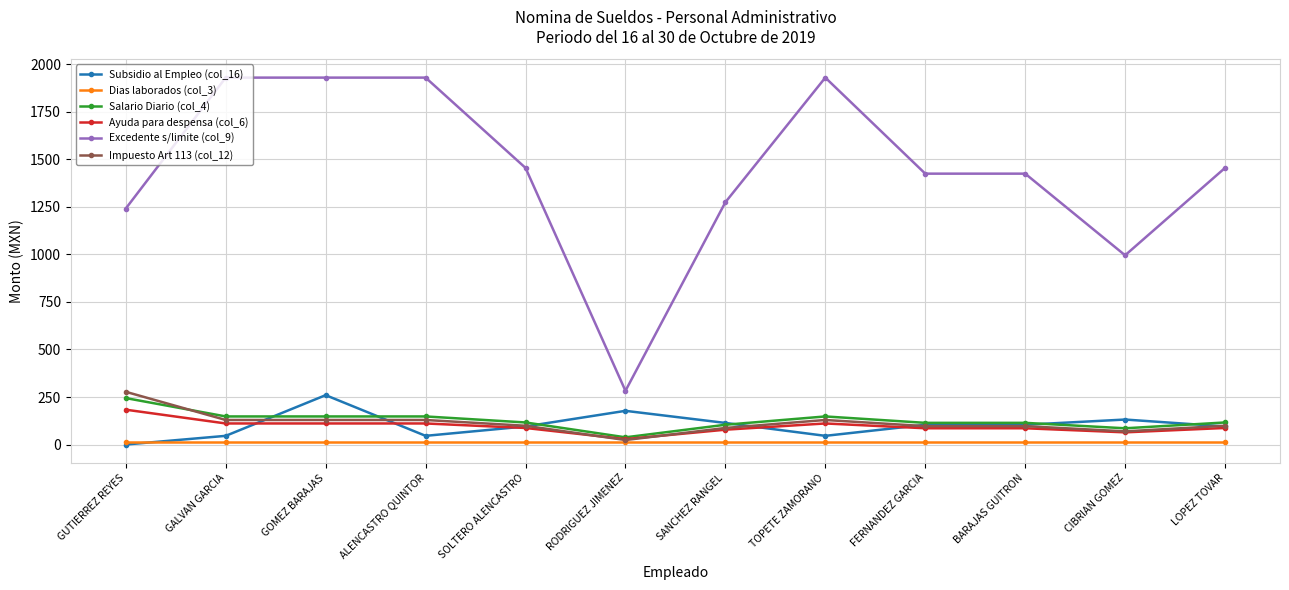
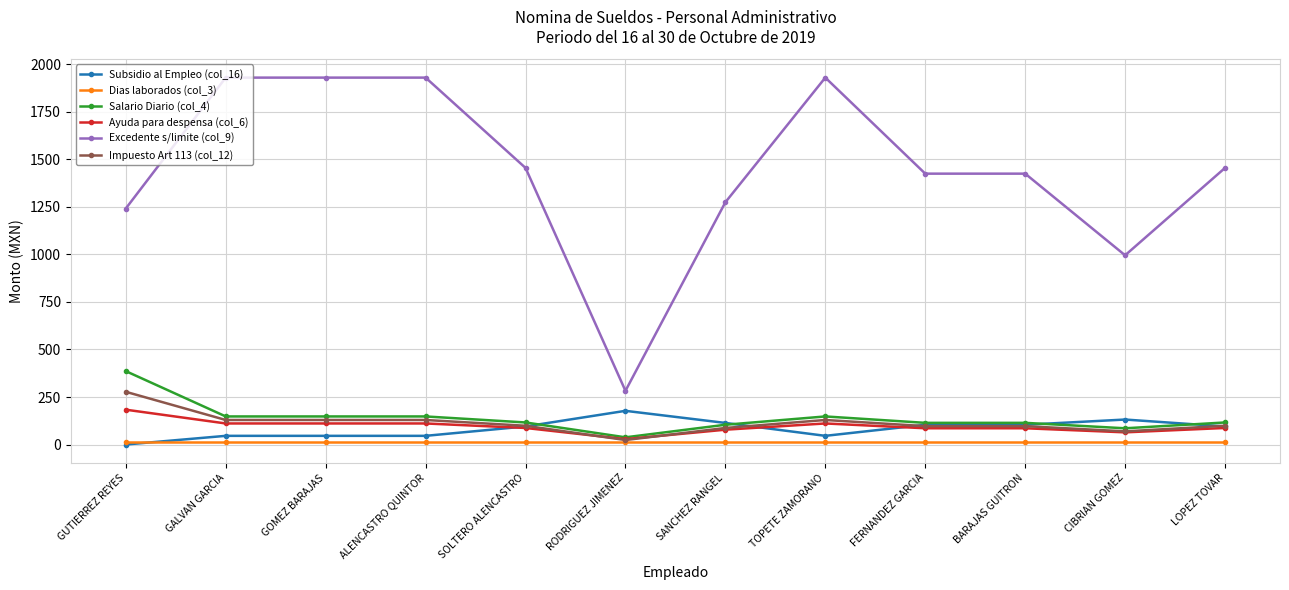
  {
    "Subsidio al Empleo (col_16)": {
      "GUTIERREZ REYES": 0,
      "GALVAN GARCIA": 50,
-     "GOMEZ BARAJAS": 260,
+     "GOMEZ BARAJAS": 50,
      "ALENCASTRO QUINTOR": 50,
      "RODRIGUEZ JIMENEZ": 180,
      "TOPETE ZAMORANO": 50,
      "CIBRIAN GOMEZ": 130
    },
    "Dias laborados (col_3)": {
      "GUTIERREZ REYES": 20,
      "GALVAN GARCIA": 20,
      "GOMEZ BARAJAS": 20,
      "ALENCASTRO QUINTOR": 20,
      "SOLTERO ALENCASTRO": 20,
      "SANCHEZ RANGEL": 20,
      "TOPETE ZAMORANO": 20,
      "FERNANDEZ GARCIA": 20,
      "BARAJAS GUITRON": 20,
      "CIBRIAN GOMEZ": 20,
      "LOPEZ TOVAR": 20
    },
    "Salario Diario (col_4)": {
-     "GUTIERREZ REYES": 240,
+     "GUTIERREZ REYES": 390,
      "GALVAN GARCIA": 150,
      "GOMEZ BARAJAS": 150,
      "ALENCASTRO QUINTOR": 150,
      "SOLTERO ALENCASTRO": 120,
      "TOPETE ZAMORANO": 150,
      "CIBRIAN GOMEZ": 90,
      "LOPEZ TOVAR": 120
    },
    "Ayuda para despensa (col_6)": {
      "GUTIERREZ REYES": 180,
      "GALVAN GARCIA": 110,
      "GOMEZ BARAJAS": 110,
      "ALENCASTRO QUINTOR": 110,
      "TOPETE ZAMORANO": 110
    },
    "Excedente s/limite (col_9)": {
      "GUTIERREZ REYES": 1240,
      "GOMEZ BARAJAS": 1930,
      "ALENCASTRO QUINTOR": 1930,
      "SOLTERO ALENCASTRO": 1460,
      "RODRIGUEZ JIMENEZ": 280,
      "SANCHEZ RANGEL": 1270,
      "TOPETE ZAMORANO": 1930,
      "FERNANDEZ GARCIA": 1430,
      "BARAJAS GUITRON": 1430,
      "CIBRIAN GOMEZ": 1000,
      "LOPEZ TOVAR": 1460
    },
    "Impuesto Art 113 (col_12)": {
      "GUTIERREZ REYES": 280,
      "GALVAN GARCIA": 130,
      "GOMEZ BARAJAS": 130,
      "ALENCASTRO QUINTOR": 130,
      "TOPETE ZAMORANO": 130
    }
  }
